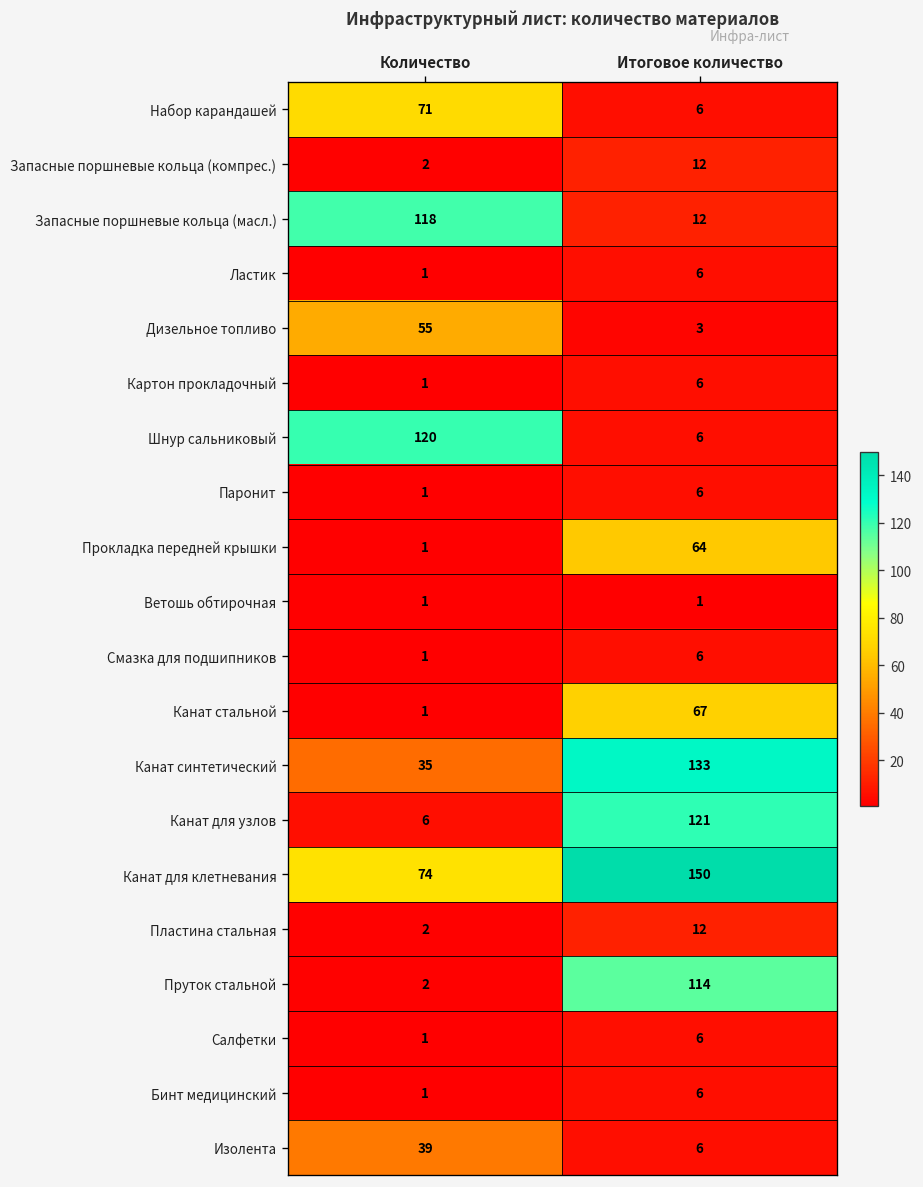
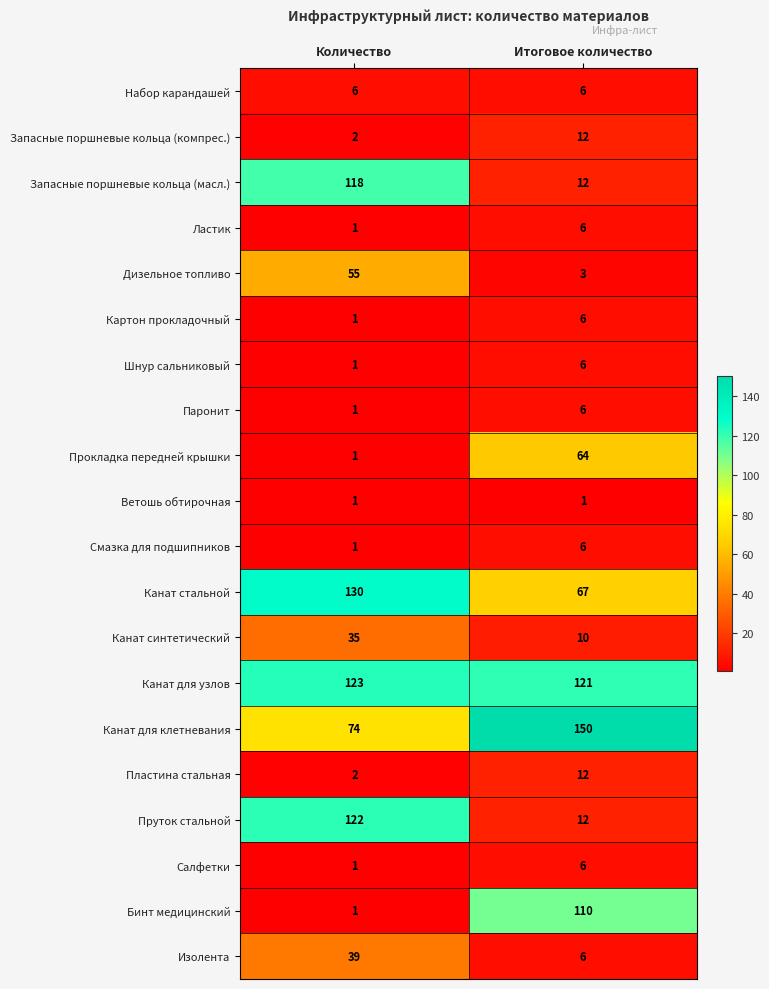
  {
    "Набор карандашей": {
-     "Количество": 71,
+     "Количество": 6,
      "Итоговое количество": 6
    },
    "Запасные поршневые кольца (компрес.)": {
      "Количество": 2,
      "Итоговое количество": 12
    },
    "Запасные поршневые кольца (масл.)": {
      "Количество": 118,
      "Итоговое количество": 12
    },
    "Ластик": {
      "Количество": 1,
      "Итоговое количество": 6
    },
    "Дизельное топливо": {
      "Количество": 55,
      "Итоговое количество": 3
    },
    "Картон прокладочный": {
      "Количество": 1,
      "Итоговое количество": 6
    },
    "Шнур сальниковый": {
-     "Количество": 120,
+     "Количество": 1,
      "Итоговое количество": 6
    },
    "Паронит": {
      "Количество": 1,
      "Итоговое количество": 6
    },
    "Прокладка передней крышки": {
      "Количество": 1,
      "Итоговое количество": 64
    },
    "Ветошь обтирочная": {
      "Количество": 1,
      "Итоговое количество": 1
    },
    "Смазка для подшипников": {
      "Количество": 1,
      "Итоговое количество": 6
    },
    "Канат стальной": {
-     "Количество": 1,
+     "Количество": 130,
      "Итоговое количество": 67
    },
    "Канат синтетический": {
      "Количество": 35,
-     "Итоговое количество": 133
+     "Итоговое количество": 10
    },
    "Канат для узлов": {
-     "Количество": 6,
+     "Количество": 123,
      "Итоговое количество": 121
    },
    "Канат для клетневания": {
      "Количество": 74,
      "Итоговое количество": 150
    },
    "Пластина стальная": {
      "Количество": 2,
      "Итоговое количество": 12
    },
    "Пруток стальной": {
-     "Количество": 2,
-     "Итоговое количество": 114
+     "Количество": 122,
+     "Итоговое количество": 12
    },
    "Салфетки": {
      "Количество": 1,
      "Итоговое количество": 6
    },
    "Бинт медицинский": {
      "Количество": 1,
-     "Итоговое количество": 6
+     "Итоговое количество": 110
    },
    "Изолента": {
      "Количество": 39,
      "Итоговое количество": 6
    }
  }
